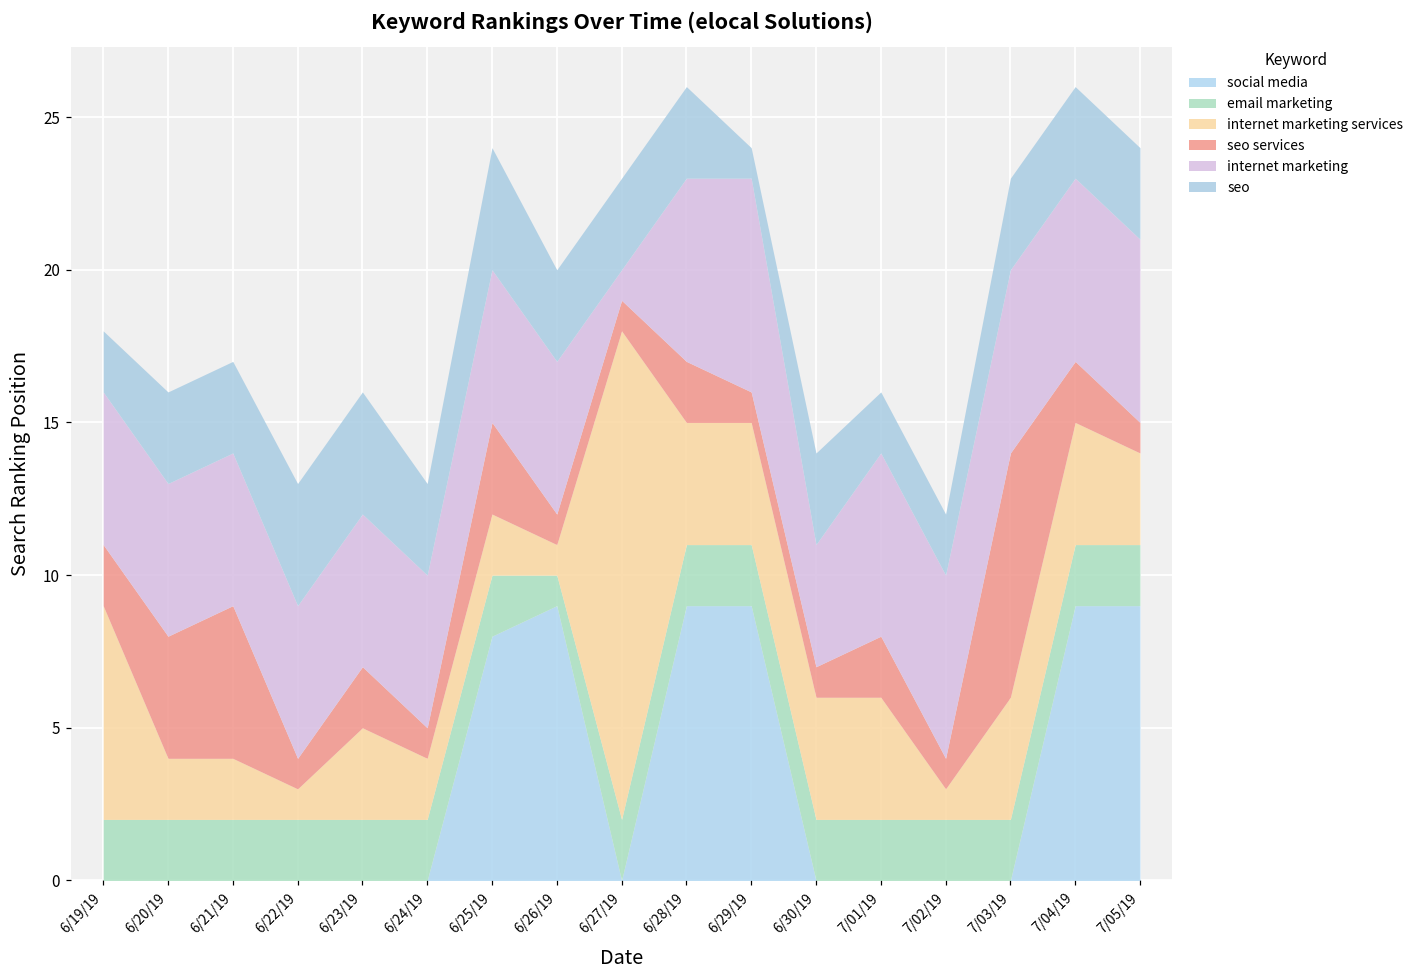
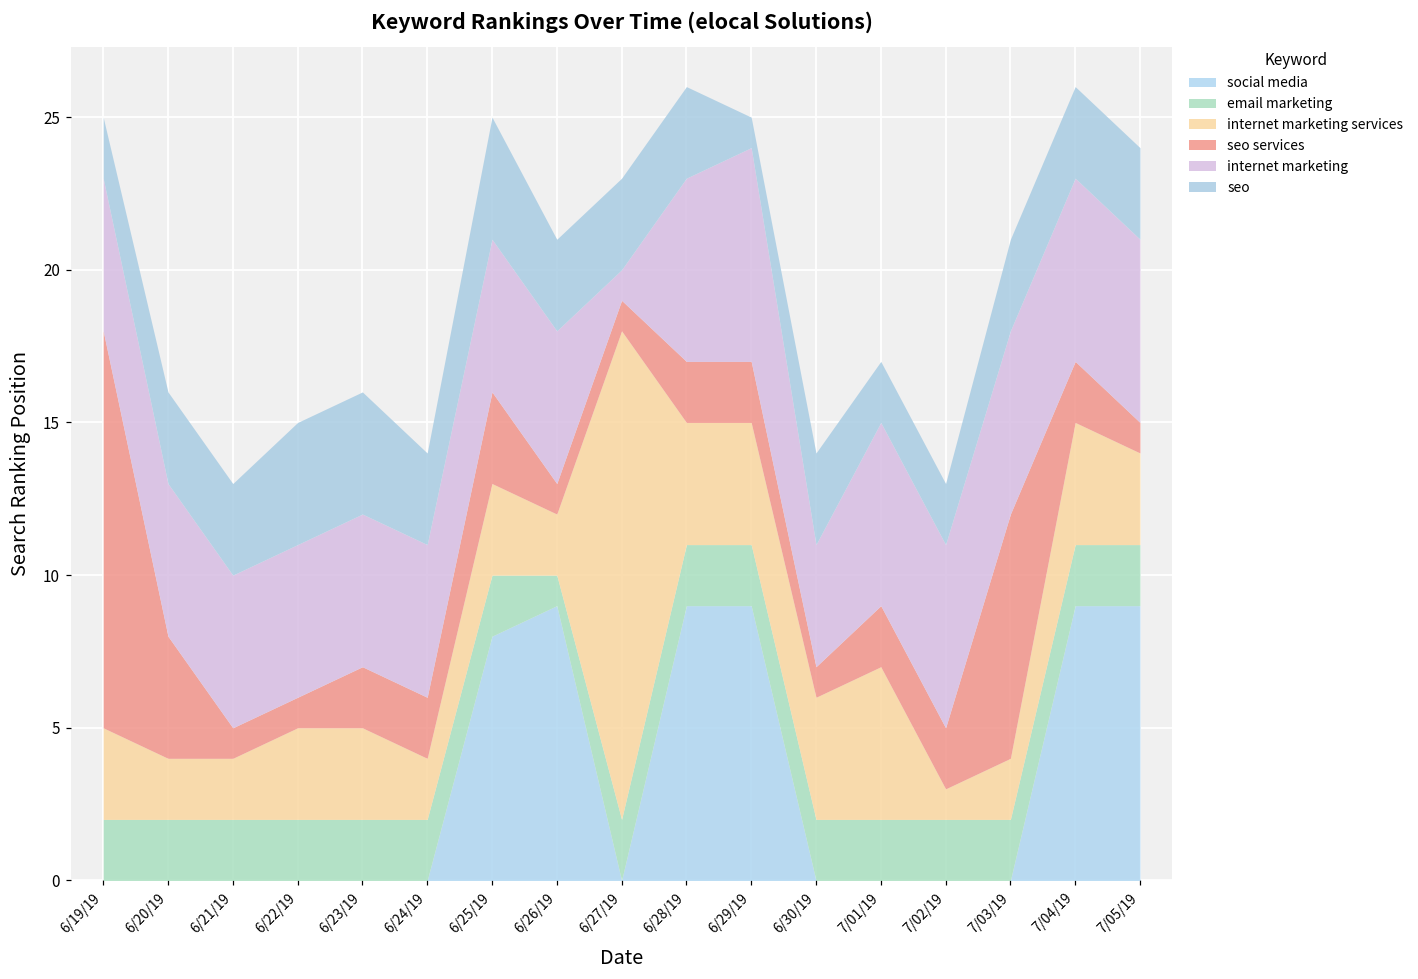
  {
    "internet marketing services": {
-     "6/19/19": 7,
+     "6/19/19": 3,
      "6/20/19": 2,
      "6/21/19": 2,
-     "6/22/19": 1,
+     "6/22/19": 3,
      "6/23/19": 3,
      "6/24/19": 2,
-     "6/25/19": 2,
-     "6/26/19": 1,
+     "6/25/19": 3,
+     "6/26/19": 2,
      "6/27/19": 16,
      "6/28/19": 4,
      "6/29/19": 4,
      "6/30/19": 4,
-     "7/01/19": 4,
+     "7/01/19": 5,
      "7/02/19": 1,
-     "7/03/19": 4,
+     "7/03/19": 2,
      "7/04/19": 4,
      "7/05/19": 3
    },
    "seo services": {
-     "6/19/19": 2,
+     "6/19/19": 13,
      "6/20/19": 4,
-     "6/21/19": 5,
+     "6/21/19": 1,
      "6/22/19": 1,
      "6/23/19": 2,
-     "6/24/19": 1,
+     "6/24/19": 2,
      "6/25/19": 3,
      "6/26/19": 1,
      "6/27/19": 1,
      "6/28/19": 2,
-     "6/29/19": 1,
+     "6/29/19": 2,
      "6/30/19": 1,
      "7/01/19": 2,
-     "7/02/19": 1,
+     "7/02/19": 2,
      "7/03/19": 8,
      "7/04/19": 2,
      "7/05/19": 1
    }
  }
